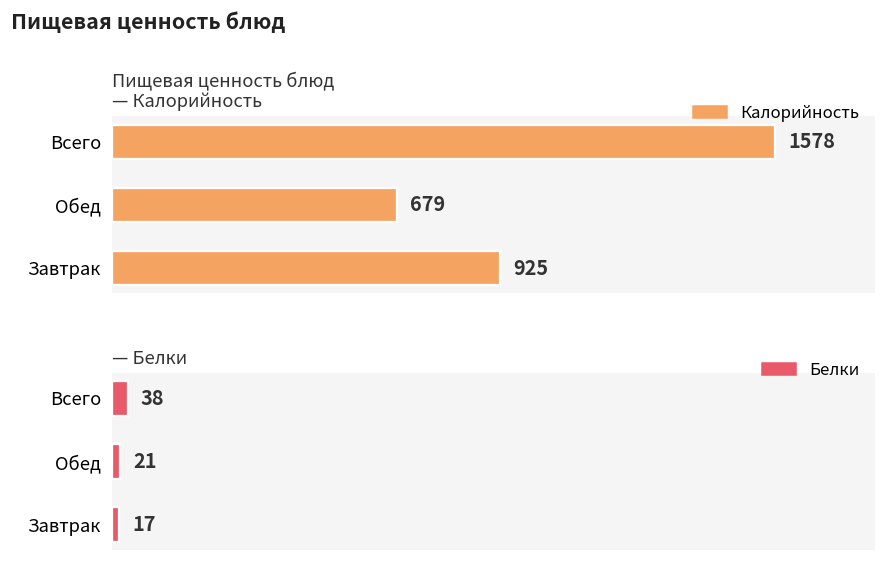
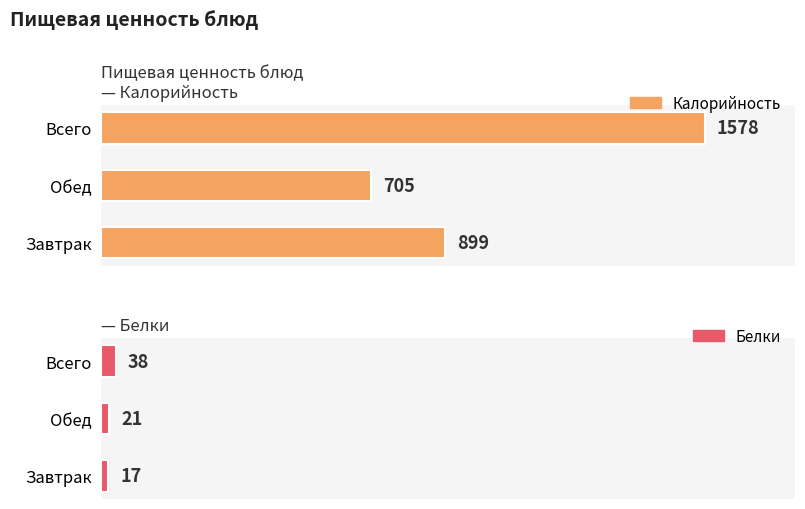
  {
    "Пищевая ценность блюд — Калорийность": {
      "Всего": 1578,
-     "Обед": 679,
-     "Завтрак": 925
+     "Обед": 705,
+     "Завтрак": 899
    },
    "— Белки": {
      "Всего": 38,
      "Обед": 21,
      "Завтрак": 17
    }
  }
